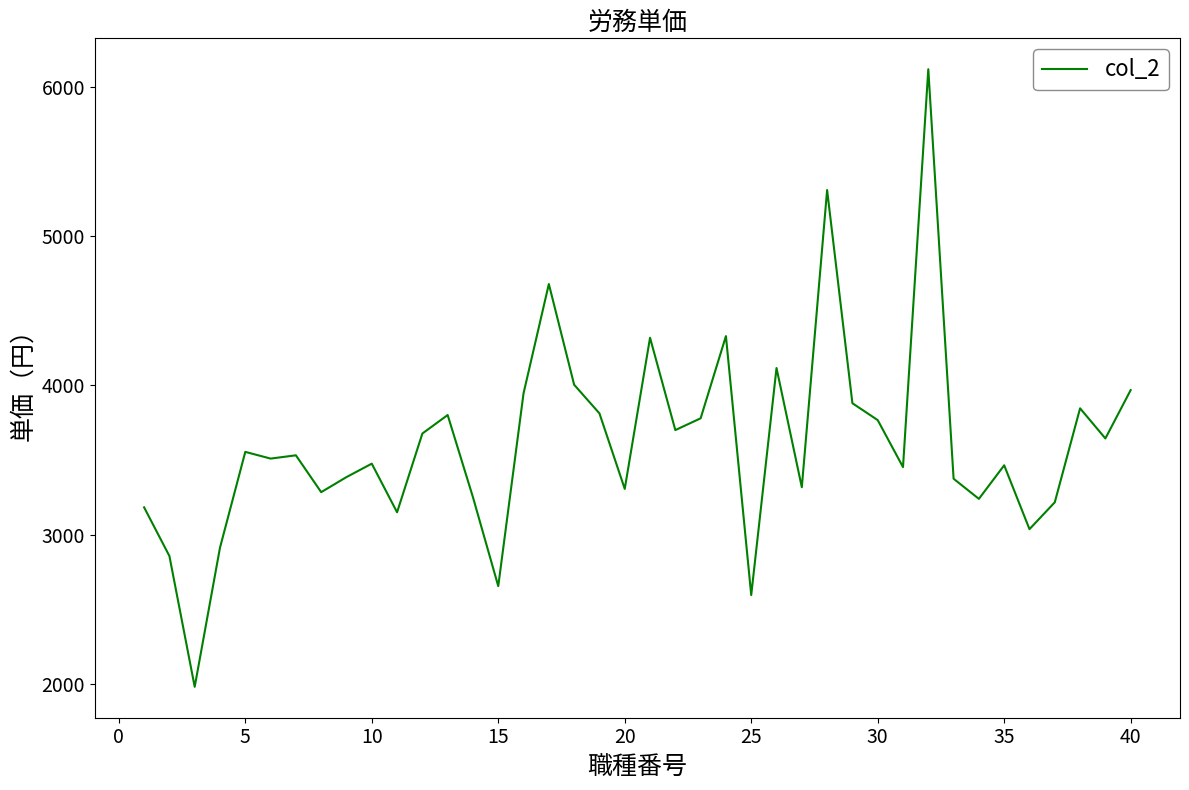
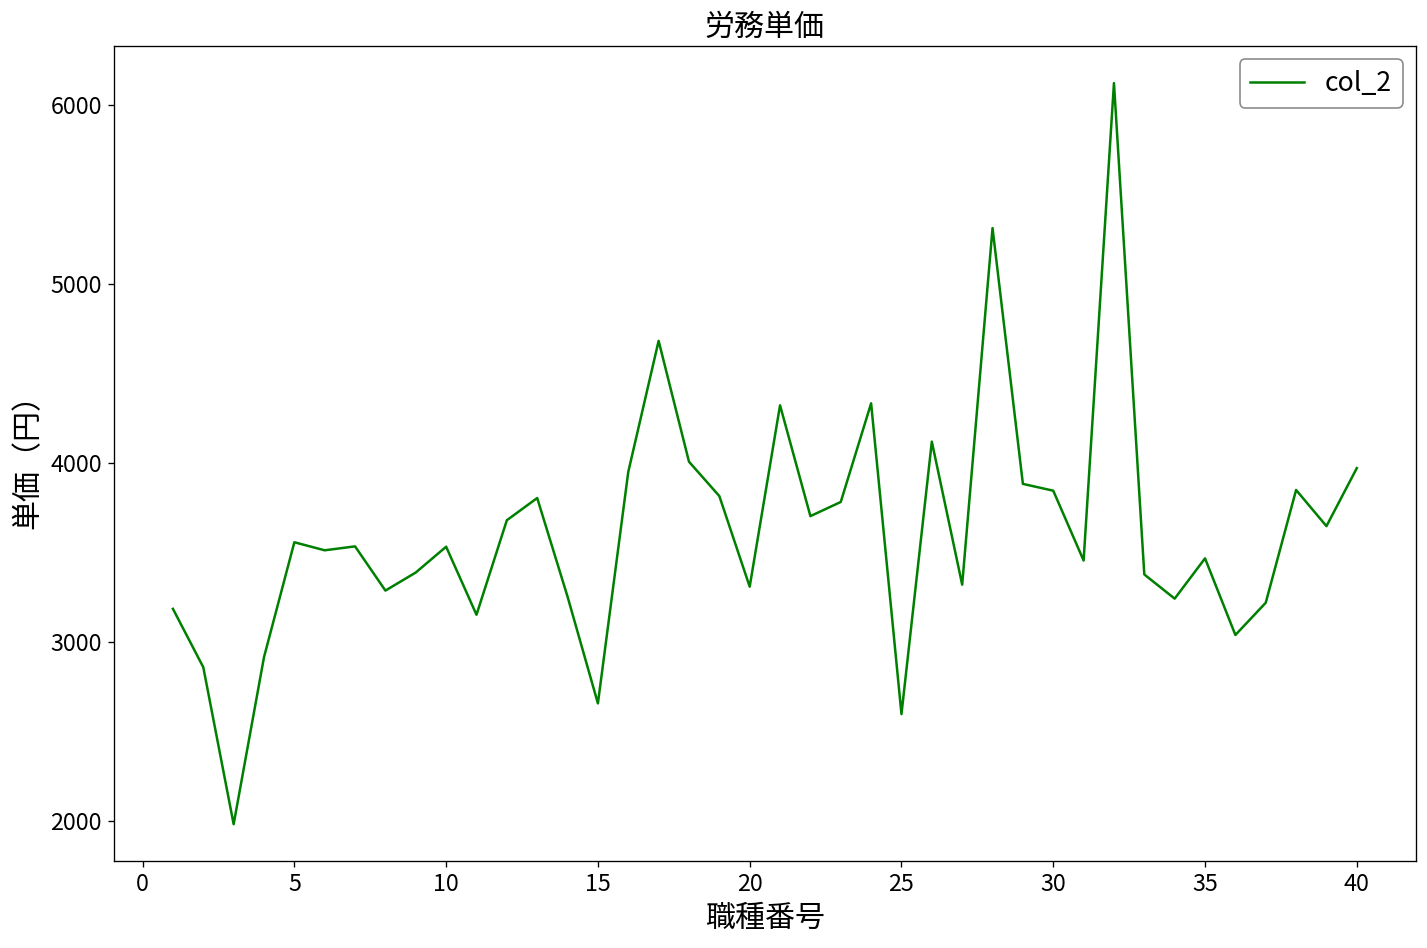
  {
    "5": 3560,
-   "10": 3480,
+   "10": 3530,
    "15": 2660,
    "20": 3310,
    "25": 2600,
-   "30": 3770,
+   "30": 3840,
    "35": 3470,
    "40": 3970
  }
